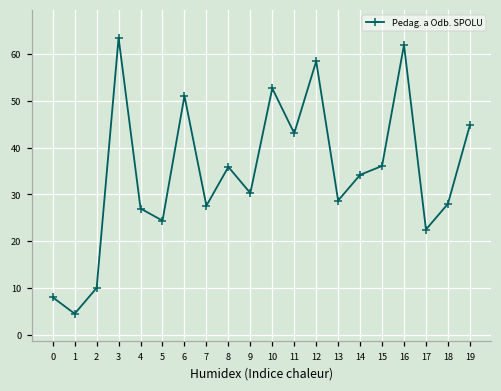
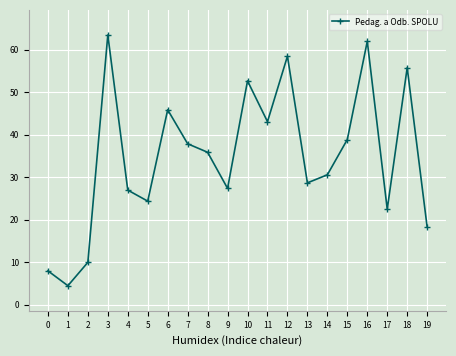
  {
    "0": 8,
    "1": 5,
    "2": 10,
    "3": 64,
    "4": 27,
    "5": 24,
-   "6": 51,
-   "7": 28,
+   "6": 46,
+   "7": 38,
    "8": 36,
-   "9": 30,
+   "9": 27,
    "10": 53,
    "11": 43,
    "12": 59,
    "13": 29,
-   "14": 34,
-   "15": 36,
+   "14": 31,
+   "15": 39,
    "16": 62,
    "17": 23,
-   "18": 28,
-   "19": 45
+   "18": 56,
+   "19": 18
  }
